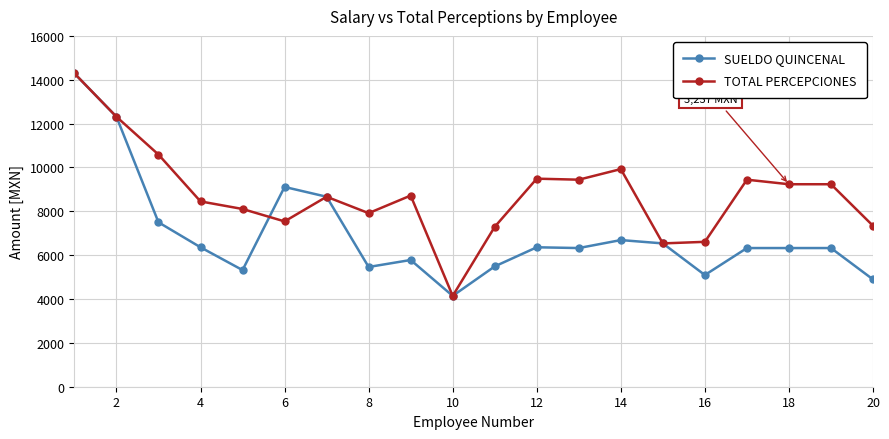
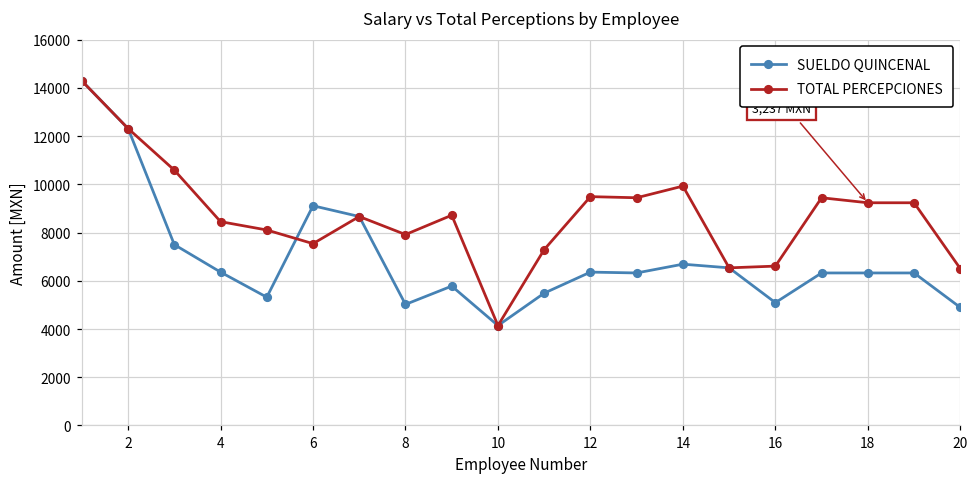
  {
    "SUELDO QUINCENAL": {
      "4": 6400,
      "6": 9100,
-     "8": 5500,
+     "8": 5000,
      "12": 6400,
      "14": 6700,
      "16": 5100,
      "18": 6300,
      "20": 4900
    },
    "TOTAL PERCEPCIONES": {
      "4": 8500,
      "6": 7500,
      "8": 7900,
      "12": 9500,
      "14": 9900,
      "16": 6600,
      "18": 9200,
-     "20": 7300
+     "20": 6500
    }
  }
